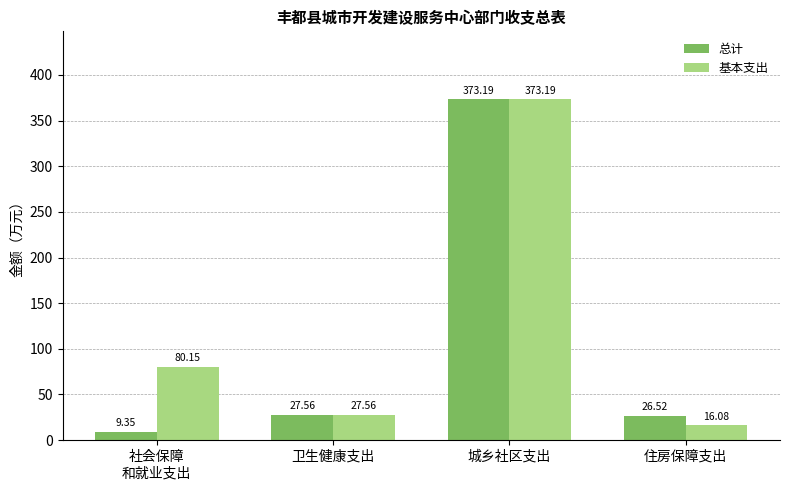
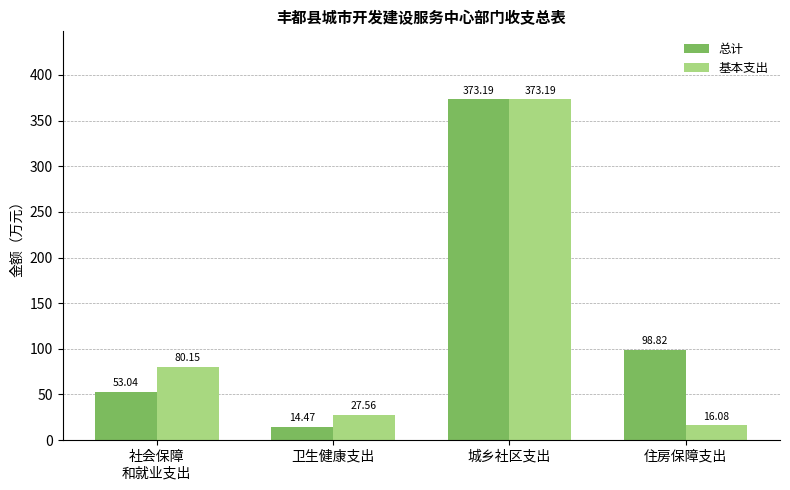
  {
    "总计": {
-     "社会保障 和就业支出": 9.35,
-     "卫生健康支出": 27.56,
+     "社会保障 和就业支出": 53.04,
+     "卫生健康支出": 14.47,
      "城乡社区支出": 373.19,
-     "住房保障支出": 26.52
+     "住房保障支出": 98.82
    },
    "基本支出": {
      "社会保障 和就业支出": 80.15,
      "卫生健康支出": 27.56,
      "城乡社区支出": 373.19,
      "住房保障支出": 16.08
    }
  }
